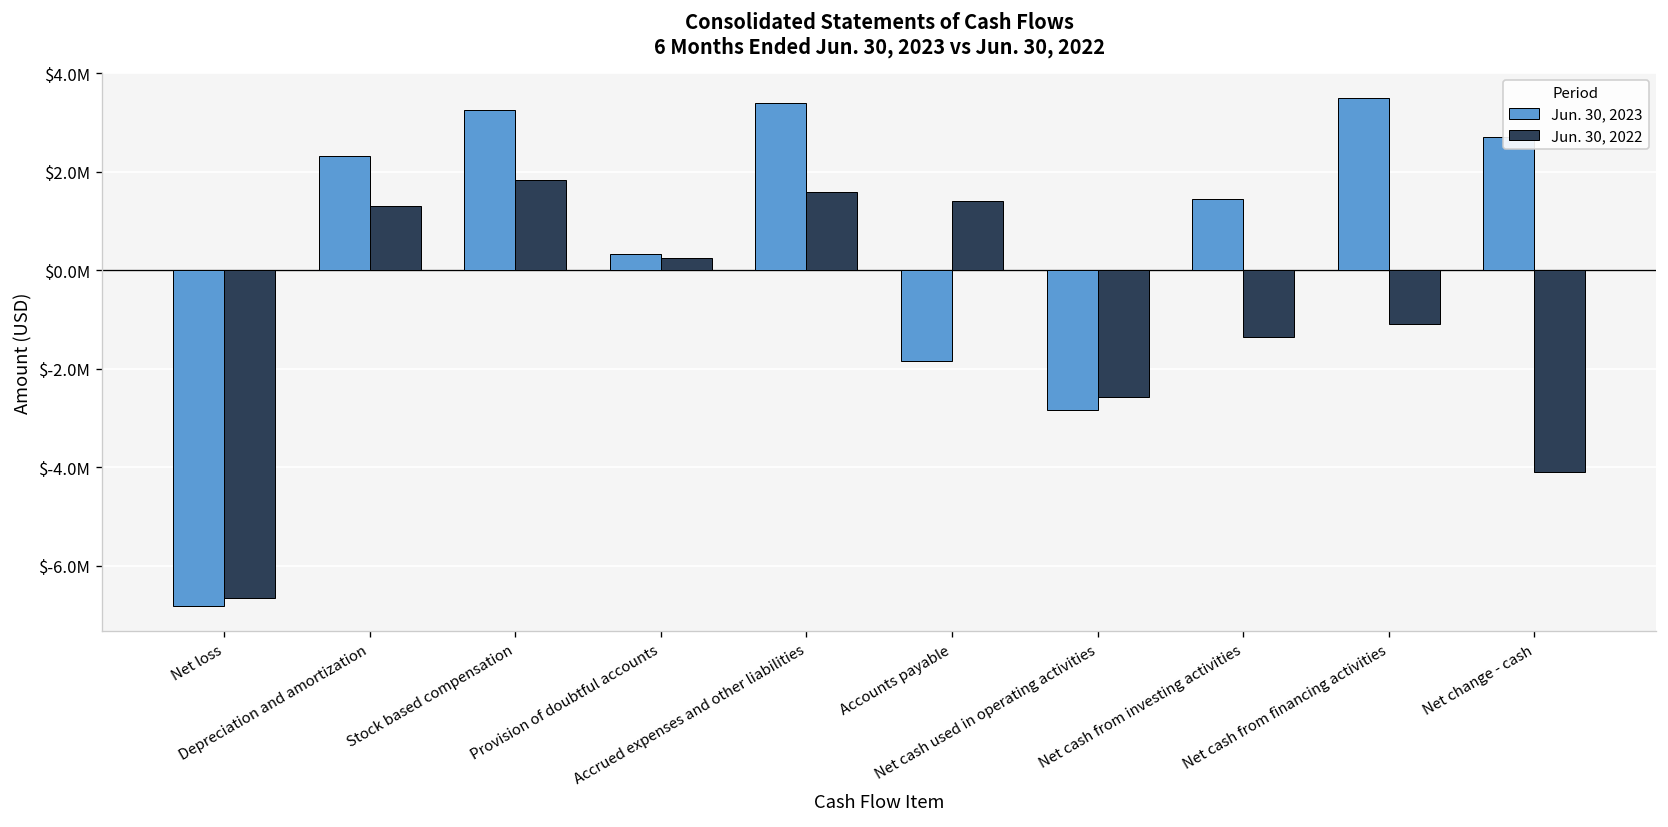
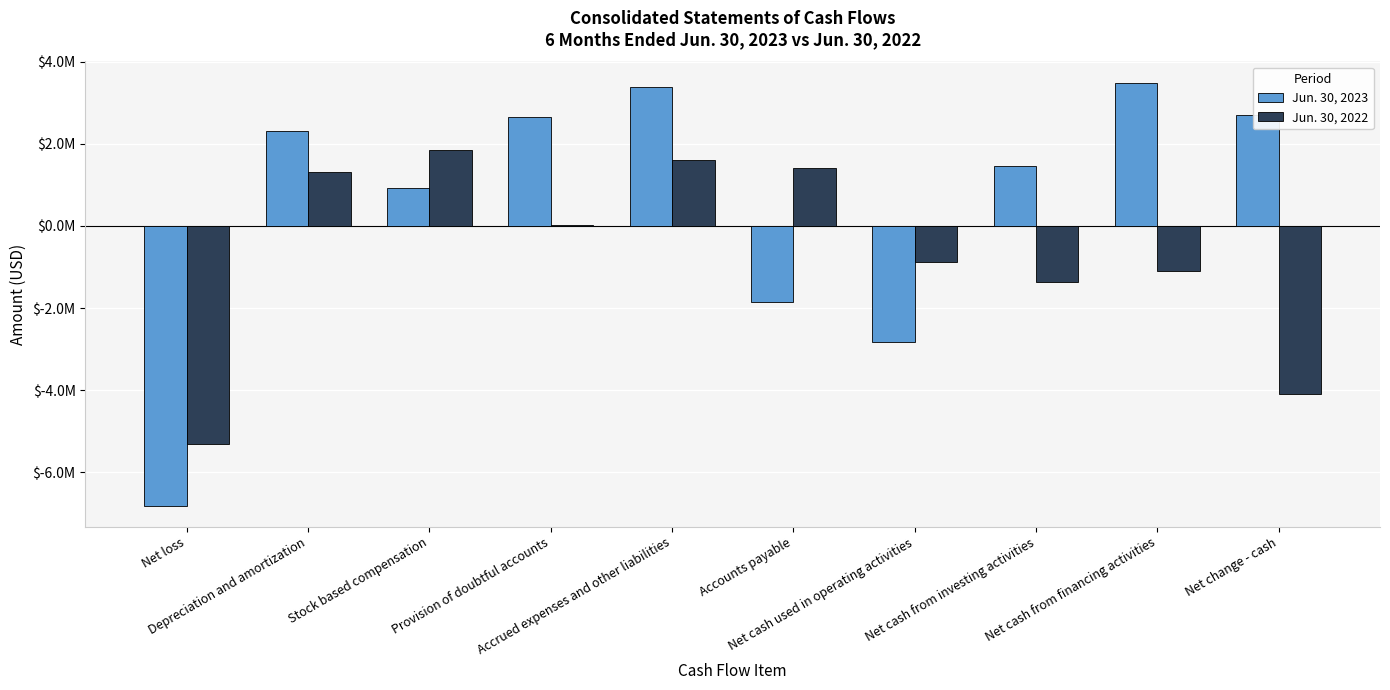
  {
    "Jun. 30, 2023": {
      "Net loss": "$-6800000",
      "Depreciation and amortization": "$2300000",
-     "Stock based compensation": "$3200000",
-     "Provision of doubtful accounts": "$300000",
+     "Stock based compensation": "$900000",
+     "Provision of doubtful accounts": "$2700000",
      "Accrued expenses and other liabilities": "$3400000",
      "Accounts payable": "$-1900000",
      "Net cash used in operating activities": "$-2800000",
      "Net cash from investing activities": "$1500000",
      "Net cash from financing activities": "$3500000"
    },
    "Jun. 30, 2022": {
-     "Net loss": "$-6700000",
+     "Net loss": "$-5300000",
      "Depreciation and amortization": "$1300000",
      "Stock based compensation": "$1800000",
-     "Provision of doubtful accounts": "$200000",
+     "Provision of doubtful accounts": "$0",
      "Accrued expenses and other liabilities": "$1600000",
      "Accounts payable": "$1400000",
-     "Net cash used in operating activities": "$-2600000",
+     "Net cash used in operating activities": "$-900000",
      "Net cash from investing activities": "$-1400000",
      "Net cash from financing activities": "$-1100000",
      "Net change - cash": "$-4100000"
    }
  }
